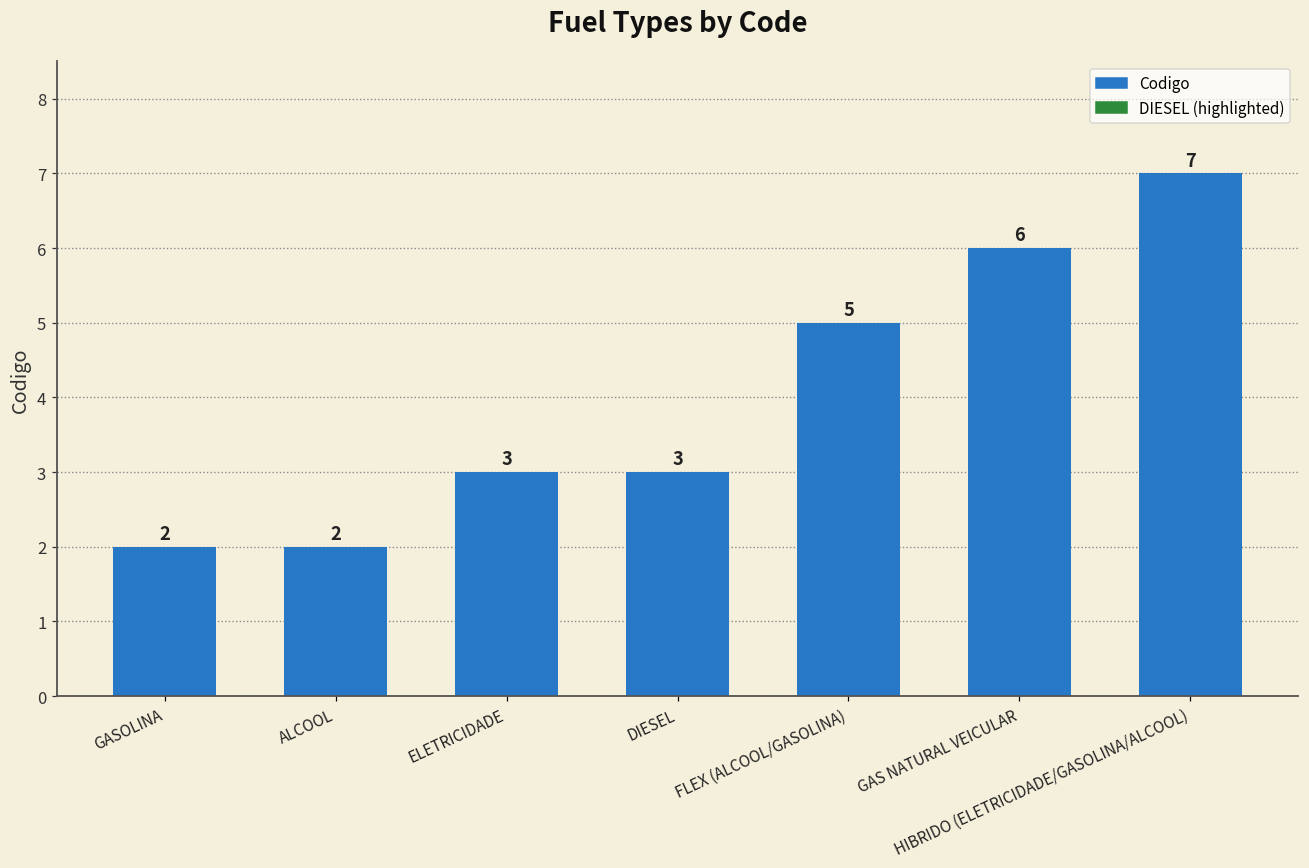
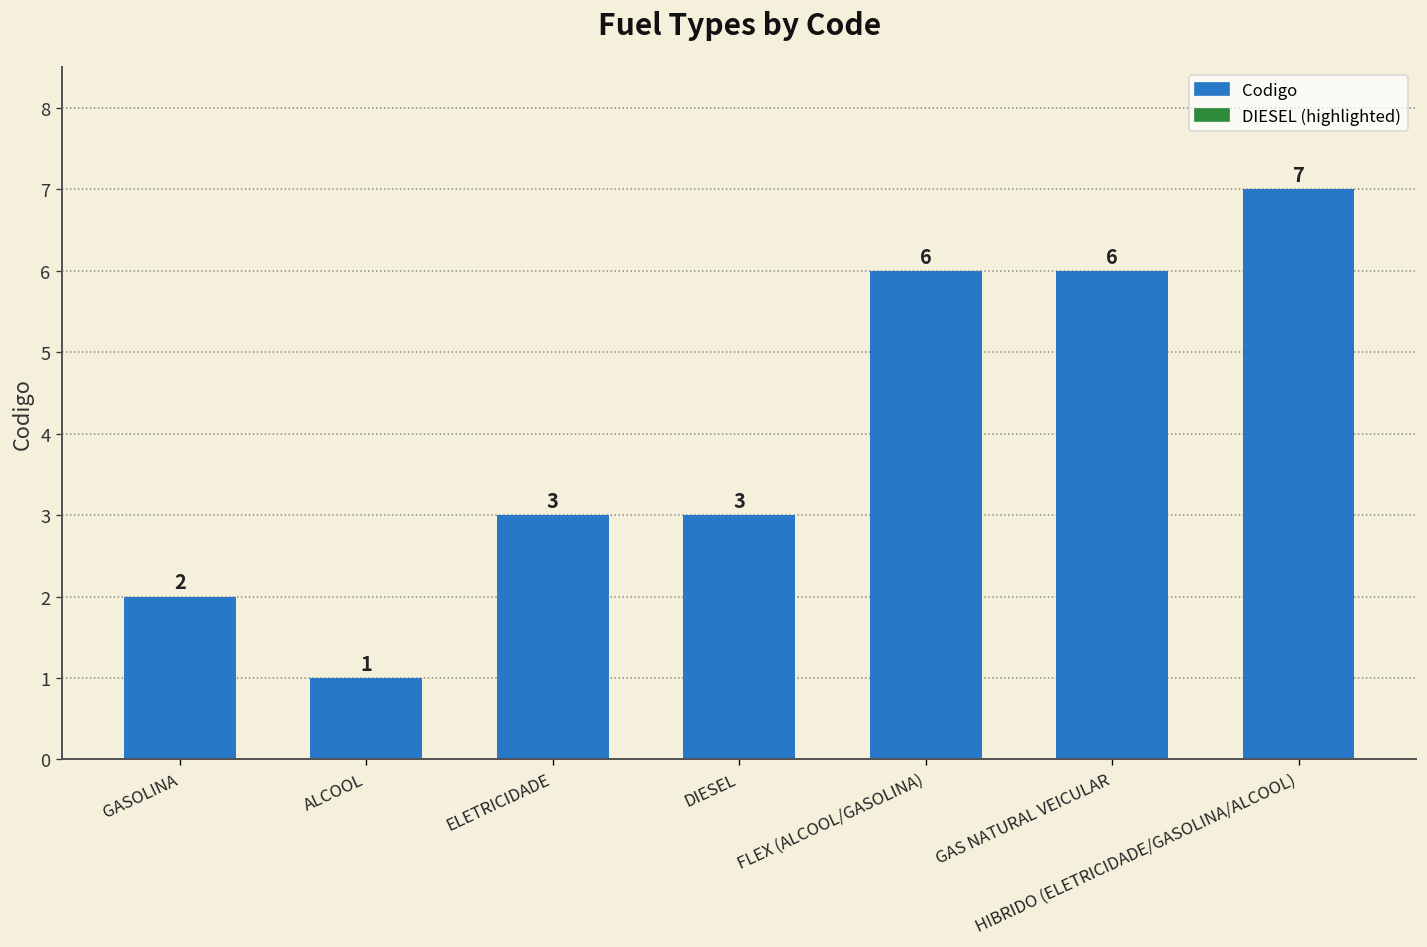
  {
    "GASOLINA": 2,
-   "ALCOOL": 2,
+   "ALCOOL": 1,
    "ELETRICIDADE": 3,
    "DIESEL": 3,
-   "FLEX (ALCOOL/GASOLINA)": 5,
+   "FLEX (ALCOOL/GASOLINA)": 6,
    "GAS NATURAL VEICULAR": 6,
    "HIBRIDO (ELETRICIDADE/GASOLINA/ALCOOL)": 7
  }
